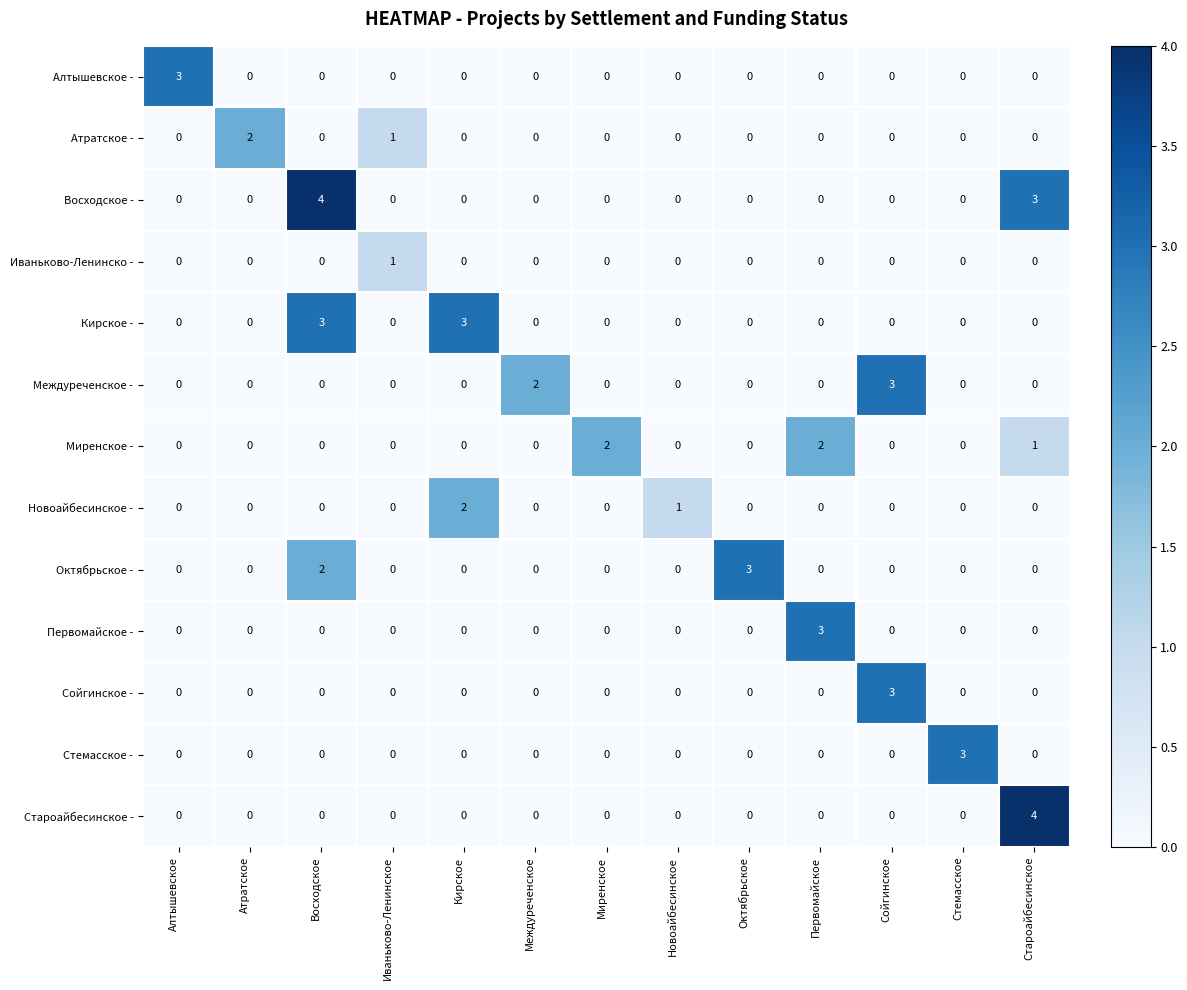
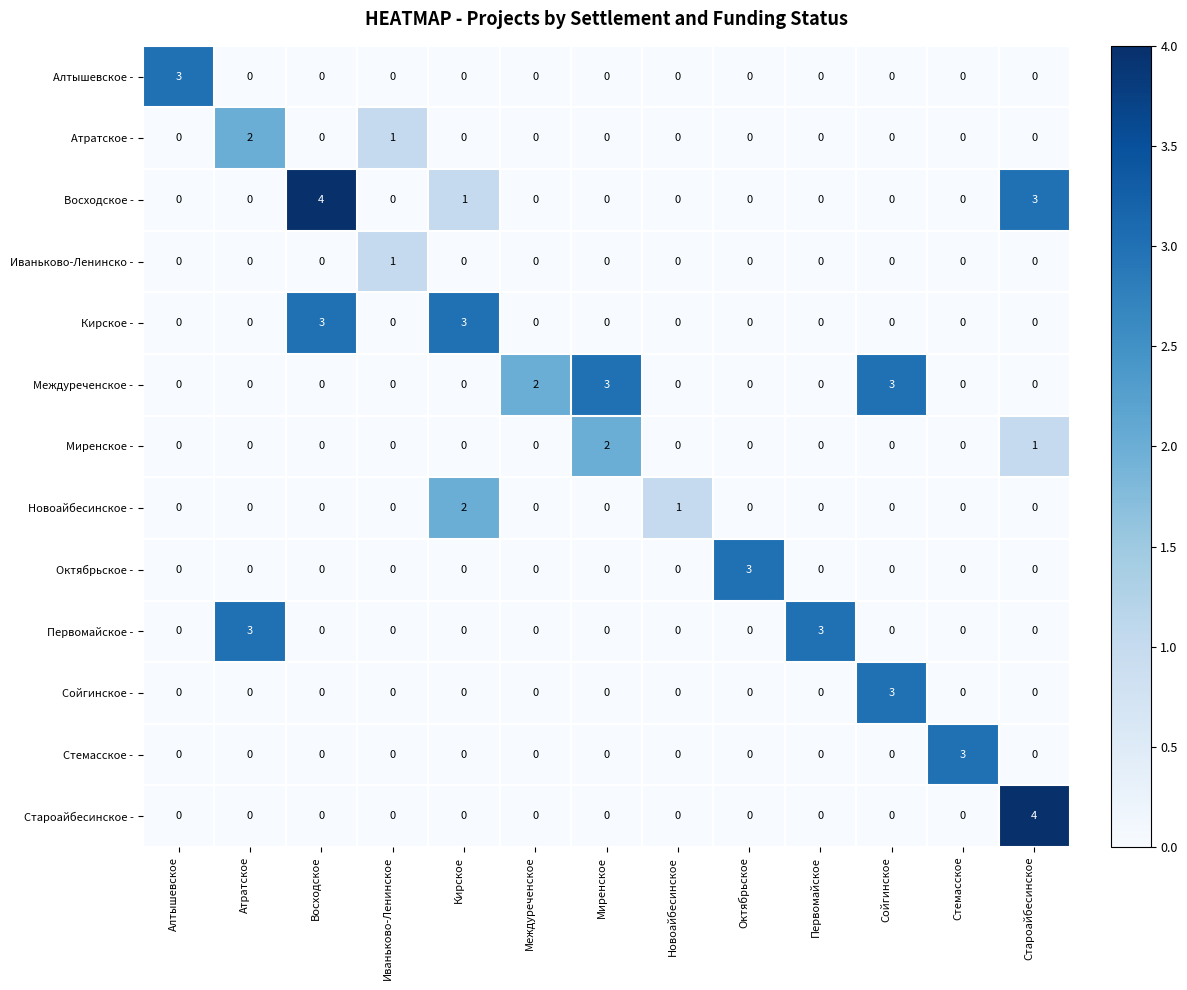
  {
    "Алтышевское -": {
      "Алтышевское": 3,
      "Атратское": 0,
      "Восходское": 0,
      "Иваньково-Ленинское": 0,
      "Кирское": 0,
      "Междуреченское": 0,
      "Миренское": 0,
      "Новоайбесинское": 0,
      "Октябрьское": 0,
      "Первомайское": 0,
      "Сойгинское": 0,
      "Стемасское": 0,
      "Староайбесинское": 0
    },
    "Атратское -": {
      "Алтышевское": 0,
      "Атратское": 2,
      "Восходское": 0,
      "Иваньково-Ленинское": 1,
      "Кирское": 0,
      "Междуреченское": 0,
      "Миренское": 0,
      "Новоайбесинское": 0,
      "Октябрьское": 0,
      "Первомайское": 0,
      "Сойгинское": 0,
      "Стемасское": 0,
      "Староайбесинское": 0
    },
    "Восходское -": {
      "Алтышевское": 0,
      "Атратское": 0,
      "Восходское": 4,
      "Иваньково-Ленинское": 0,
-     "Кирское": 0,
+     "Кирское": 1,
      "Междуреченское": 0,
      "Миренское": 0,
      "Новоайбесинское": 0,
      "Октябрьское": 0,
      "Первомайское": 0,
      "Сойгинское": 0,
      "Стемасское": 0,
      "Староайбесинское": 3
    },
    "Иваньково-Ленинско -": {
      "Алтышевское": 0,
      "Атратское": 0,
      "Восходское": 0,
      "Иваньково-Ленинское": 1,
      "Кирское": 0,
      "Междуреченское": 0,
      "Миренское": 0,
      "Новоайбесинское": 0,
      "Октябрьское": 0,
      "Первомайское": 0,
      "Сойгинское": 0,
      "Стемасское": 0,
      "Староайбесинское": 0
    },
    "Кирское -": {
      "Алтышевское": 0,
      "Атратское": 0,
      "Восходское": 3,
      "Иваньково-Ленинское": 0,
      "Кирское": 3,
      "Междуреченское": 0,
      "Миренское": 0,
      "Новоайбесинское": 0,
      "Октябрьское": 0,
      "Первомайское": 0,
      "Сойгинское": 0,
      "Стемасское": 0,
      "Староайбесинское": 0
    },
    "Междуреченское -": {
      "Алтышевское": 0,
      "Атратское": 0,
      "Восходское": 0,
      "Иваньково-Ленинское": 0,
      "Кирское": 0,
      "Междуреченское": 2,
-     "Миренское": 0,
+     "Миренское": 3,
      "Новоайбесинское": 0,
      "Октябрьское": 0,
      "Первомайское": 0,
      "Сойгинское": 3,
      "Стемасское": 0,
      "Староайбесинское": 0
    },
    "Миренское -": {
      "Алтышевское": 0,
      "Атратское": 0,
      "Восходское": 0,
      "Иваньково-Ленинское": 0,
      "Кирское": 0,
      "Междуреченское": 0,
      "Миренское": 2,
      "Новоайбесинское": 0,
      "Октябрьское": 0,
-     "Первомайское": 2,
+     "Первомайское": 0,
      "Сойгинское": 0,
      "Стемасское": 0,
      "Староайбесинское": 1
    },
    "Новоайбесинское -": {
      "Алтышевское": 0,
      "Атратское": 0,
      "Восходское": 0,
      "Иваньково-Ленинское": 0,
      "Кирское": 2,
      "Междуреченское": 0,
      "Миренское": 0,
      "Новоайбесинское": 1,
      "Октябрьское": 0,
      "Первомайское": 0,
      "Сойгинское": 0,
      "Стемасское": 0,
      "Староайбесинское": 0
    },
    "Октябрьское -": {
      "Алтышевское": 0,
      "Атратское": 0,
-     "Восходское": 2,
+     "Восходское": 0,
      "Иваньково-Ленинское": 0,
      "Кирское": 0,
      "Междуреченское": 0,
      "Миренское": 0,
      "Новоайбесинское": 0,
      "Октябрьское": 3,
      "Первомайское": 0,
      "Сойгинское": 0,
      "Стемасское": 0,
      "Староайбесинское": 0
    },
    "Первомайское -": {
      "Алтышевское": 0,
-     "Атратское": 0,
+     "Атратское": 3,
      "Восходское": 0,
      "Иваньково-Ленинское": 0,
      "Кирское": 0,
      "Междуреченское": 0,
      "Миренское": 0,
      "Новоайбесинское": 0,
      "Октябрьское": 0,
      "Первомайское": 3,
      "Сойгинское": 0,
      "Стемасское": 0,
      "Староайбесинское": 0
    },
    "Сойгинское -": {
      "Алтышевское": 0,
      "Атратское": 0,
      "Восходское": 0,
      "Иваньково-Ленинское": 0,
      "Кирское": 0,
      "Междуреченское": 0,
      "Миренское": 0,
      "Новоайбесинское": 0,
      "Октябрьское": 0,
      "Первомайское": 0,
      "Сойгинское": 3,
      "Стемасское": 0,
      "Староайбесинское": 0
    },
    "Стемасское -": {
      "Алтышевское": 0,
      "Атратское": 0,
      "Восходское": 0,
      "Иваньково-Ленинское": 0,
      "Кирское": 0,
      "Междуреченское": 0,
      "Миренское": 0,
      "Новоайбесинское": 0,
      "Октябрьское": 0,
      "Первомайское": 0,
      "Сойгинское": 0,
      "Стемасское": 3,
      "Староайбесинское": 0
    },
    "Староайбесинское -": {
      "Алтышевское": 0,
      "Атратское": 0,
      "Восходское": 0,
      "Иваньково-Ленинское": 0,
      "Кирское": 0,
      "Междуреченское": 0,
      "Миренское": 0,
      "Новоайбесинское": 0,
      "Октябрьское": 0,
      "Первомайское": 0,
      "Сойгинское": 0,
      "Стемасское": 0,
      "Староайбесинское": 4
    }
  }
